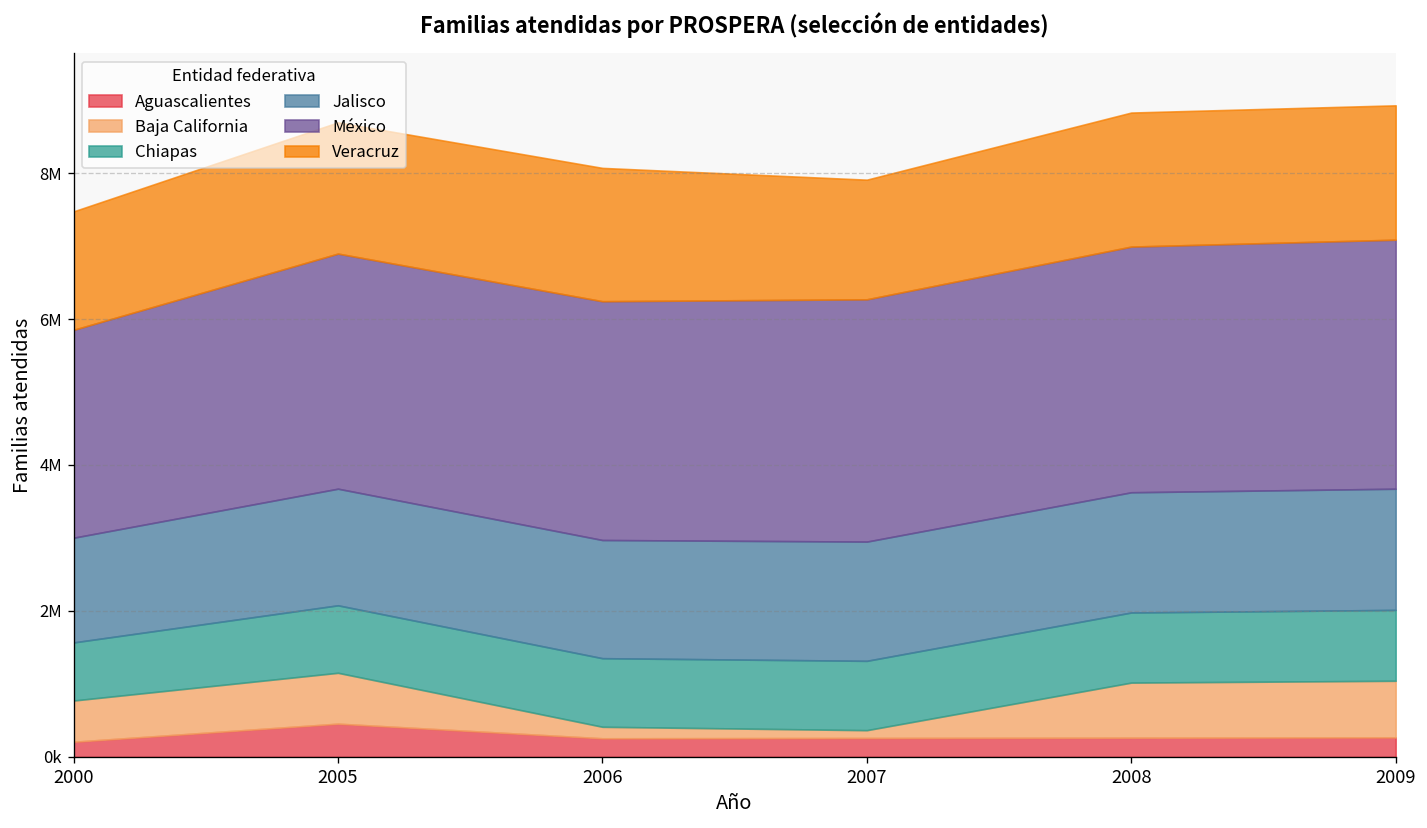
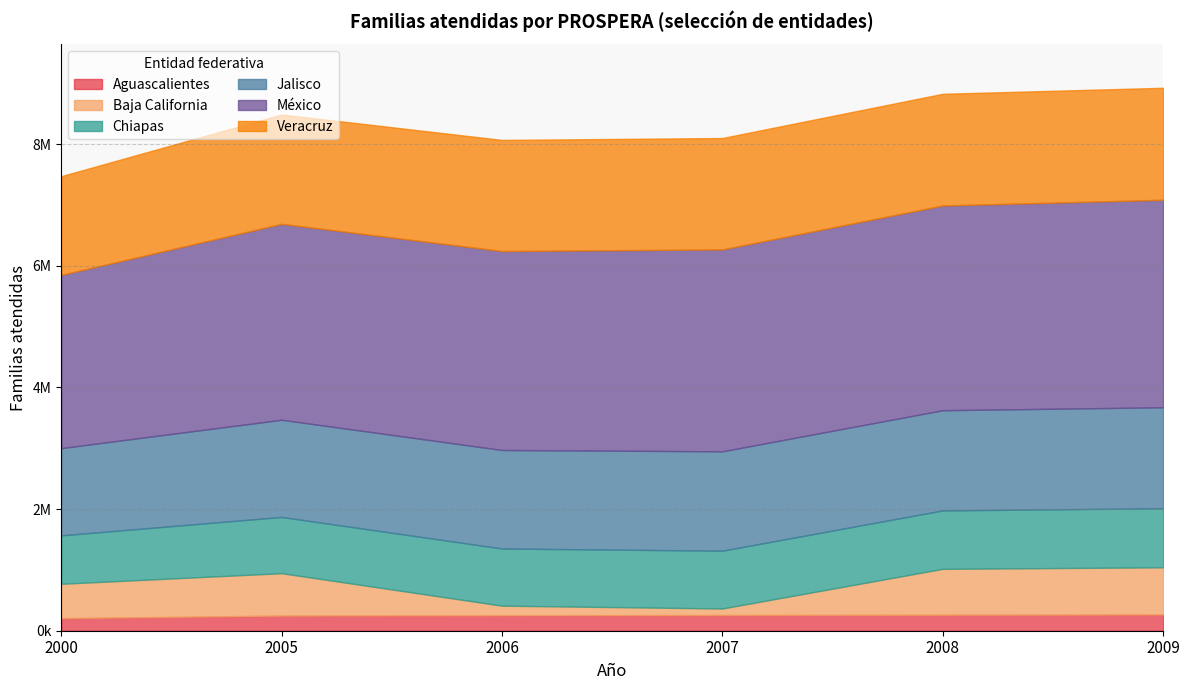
  {
    "Aguascalientes": {
      "2000": 200000,
-     "2005": 500000,
+     "2005": 200000,
      "2006": 300000,
      "2007": 300000,
      "2008": 300000,
      "2009": 300000
    },
    "Baja California": {
      "2000": 600000,
      "2005": 700000,
      "2006": 200000,
      "2007": 100000,
      "2008": 800000,
      "2009": 800000
    },
    "México": {
      "2000": 2800000,
      "2005": 3200000,
      "2006": 3300000,
      "2007": 3300000,
      "2008": 3400000,
      "2009": 3400000
    },
    "Veracruz": {
      "2000": 1600000,
      "2006": 1800000,
-     "2007": 1600000,
+     "2007": 1800000,
      "2008": 1800000,
      "2009": 1800000
    }
  }
